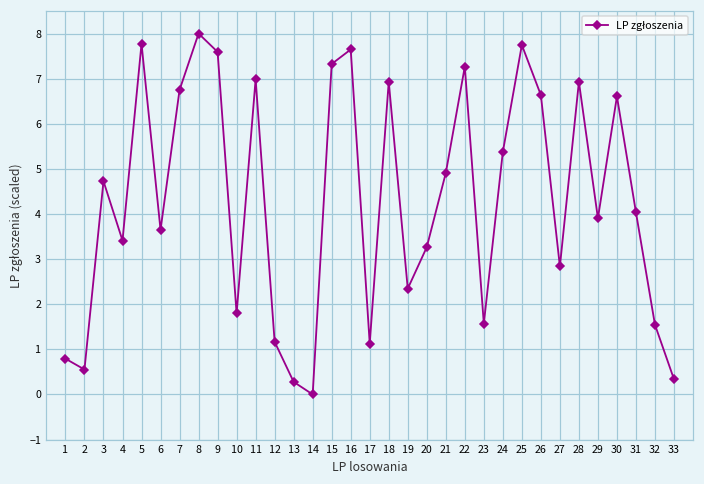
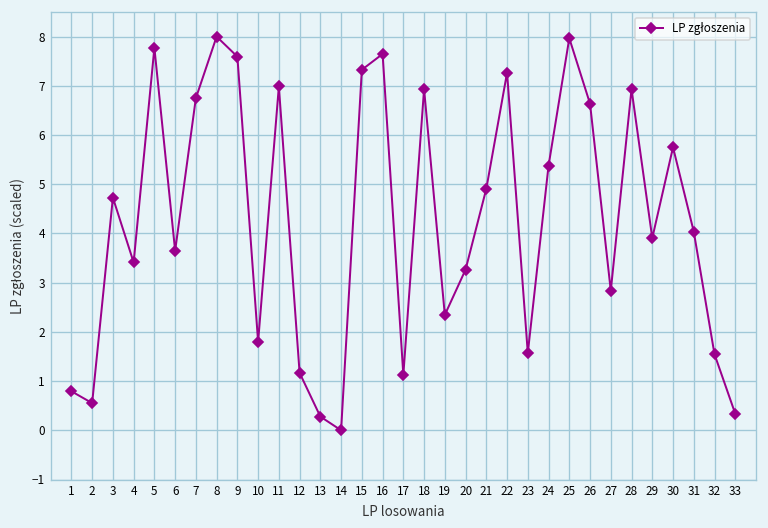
  {
    "1": 0.8,
    "2": 0.6,
    "3": 4.7,
    "4": 3.4,
    "5": 7.8,
    "6": 3.6,
    "7": 6.8,
    "8": 8.0,
    "9": 7.6,
    "10": 1.8,
    "11": 7.0,
    "12": 1.2,
    "13": 0.3,
    "14": 0.0,
    "15": 7.3,
    "16": 7.6,
    "17": 1.1,
    "18": 6.9,
    "19": 2.3,
    "20": 3.3,
    "21": 4.9,
    "22": 7.3,
    "23": 1.6,
    "24": 5.4,
-   "25": 7.7,
+   "25": 8.0,
    "26": 6.6,
    "27": 2.8,
    "28": 6.9,
    "29": 3.9,
-   "30": 6.6,
+   "30": 5.8,
    "31": 4.0,
    "32": 1.5,
    "33": 0.3
  }
